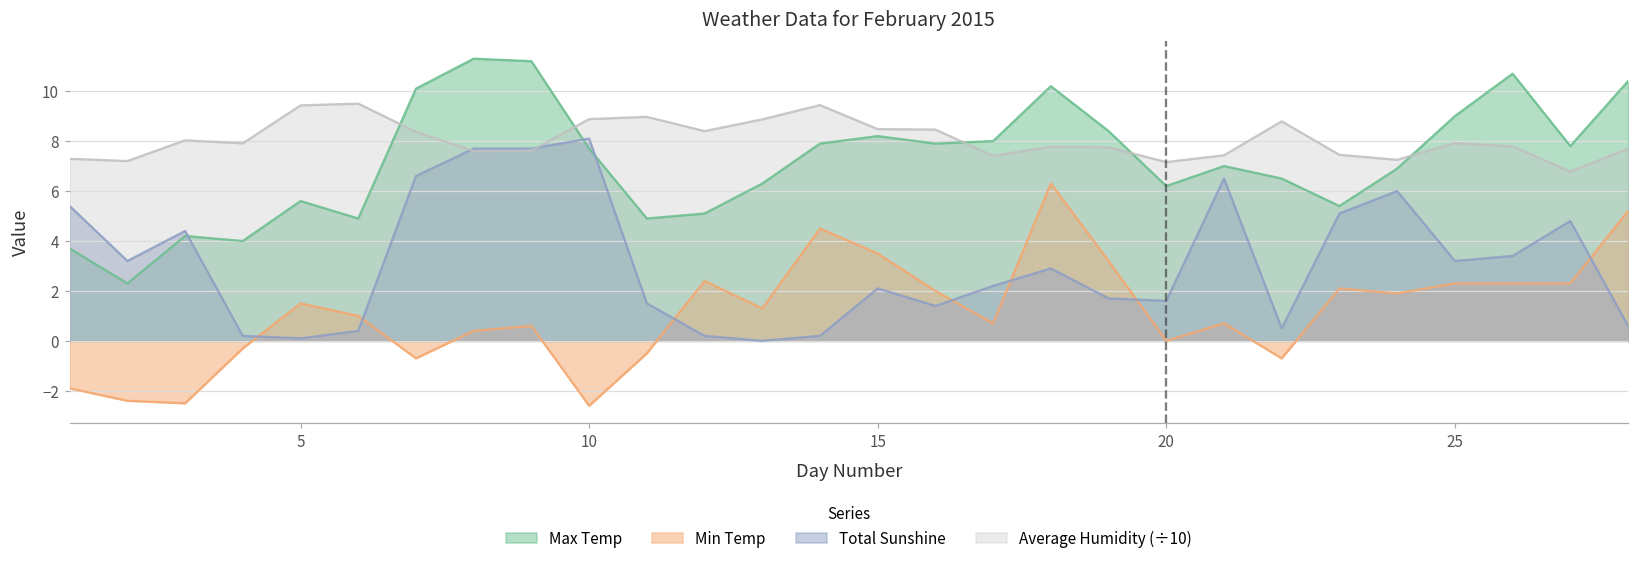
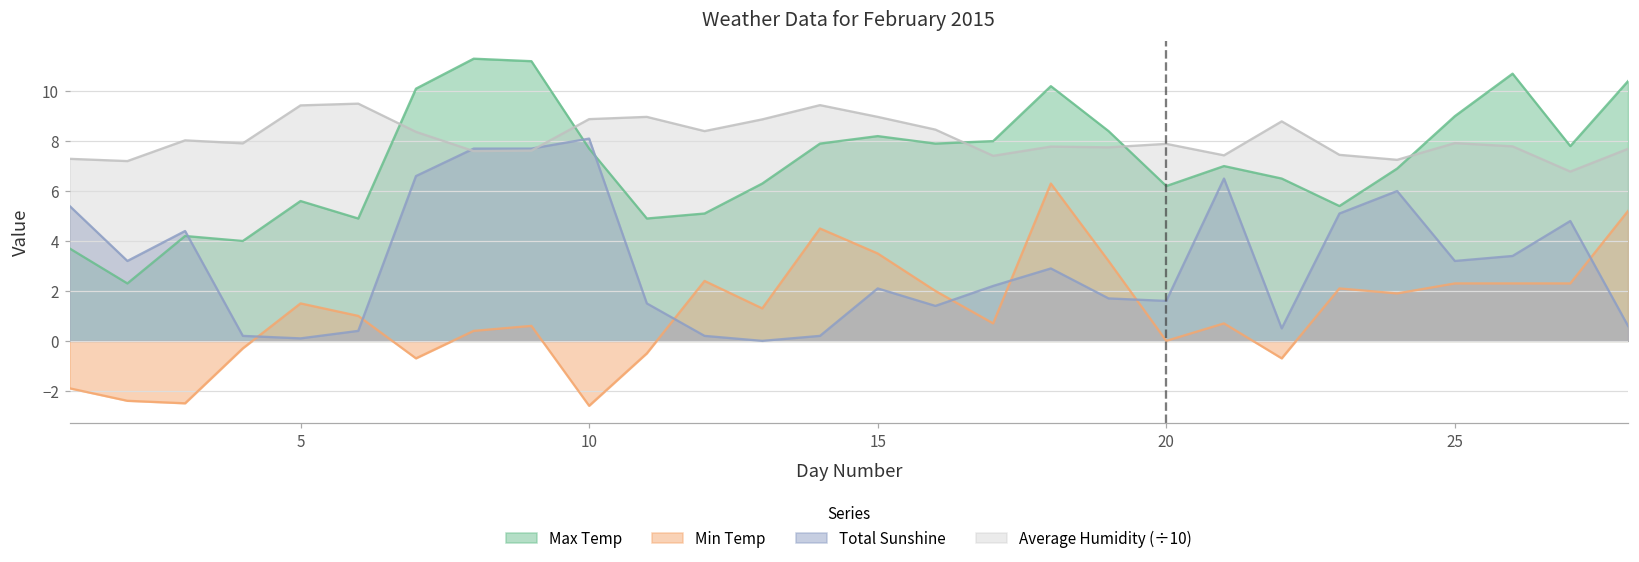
  {
    "Average Humidity (÷10)": {
      "5": 9.4,
      "10": 8.9,
-     "15": 8.5,
-     "20": 7.2,
+     "15": 9.0,
+     "20": 7.9,
      "25": 7.9
    }
  }
